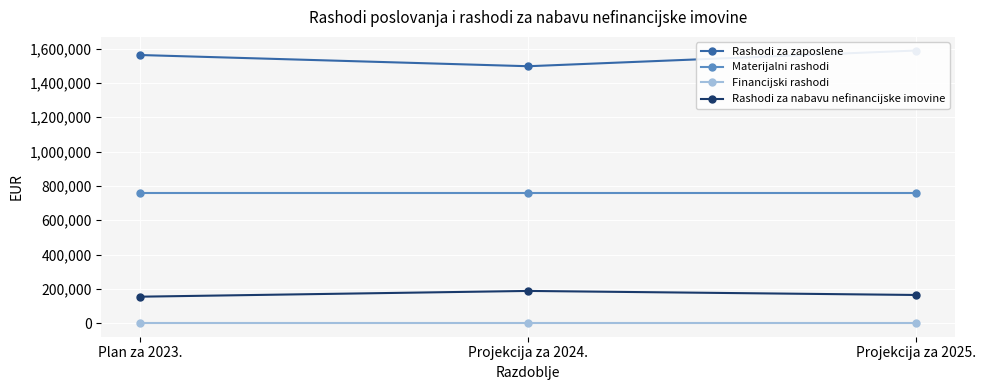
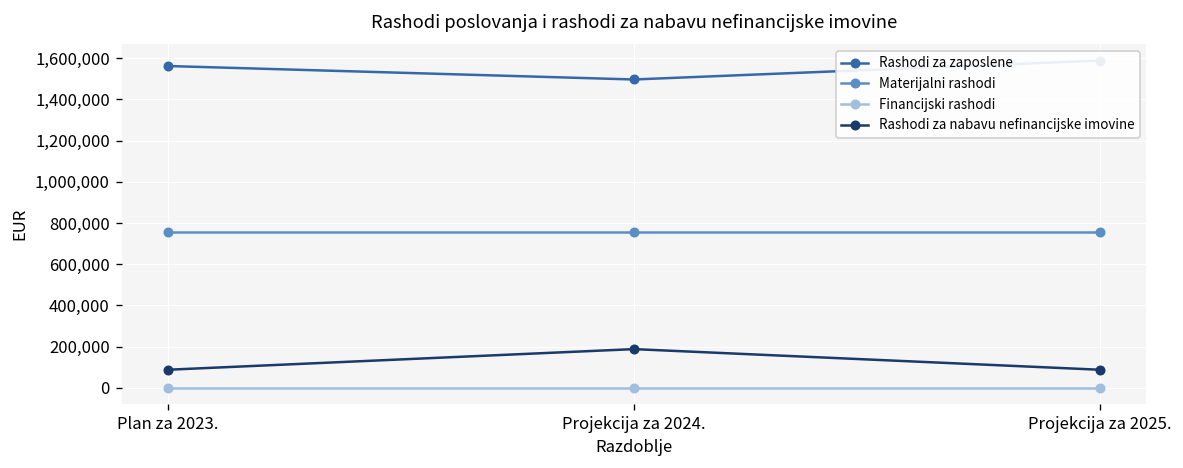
  {
    "Rashodi za zaposlene": {
      "Plan za 2023.": "1,560,000",
      "Projekcija za 2024.": "1,500,000"
    },
    "Materijalni rashodi": {
      "Plan za 2023.": "760,000",
      "Projekcija za 2024.": "760,000",
      "Projekcija za 2025.": "760,000"
    },
    "Financijski rashodi": {
      "Plan za 2023.": "0",
      "Projekcija za 2024.": "0",
      "Projekcija za 2025.": "0"
    },
    "Rashodi za nabavu nefinancijske imovine": {
-     "Plan za 2023.": "150,000",
+     "Plan za 2023.": "90,000",
      "Projekcija za 2024.": "190,000",
-     "Projekcija za 2025.": "160,000"
+     "Projekcija za 2025.": "90,000"
    }
  }
